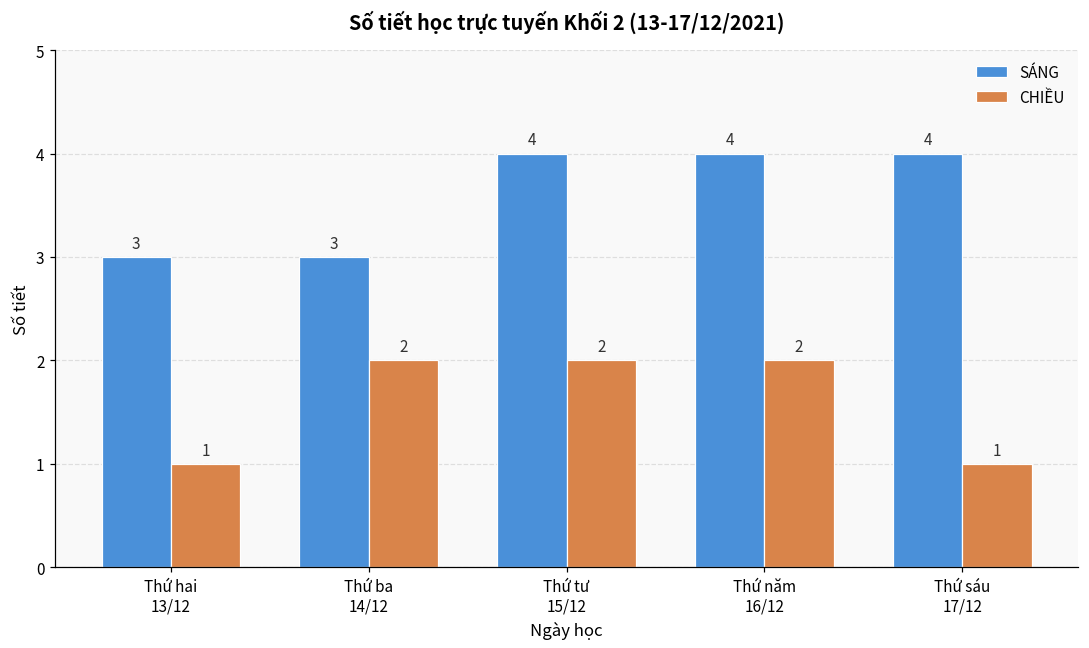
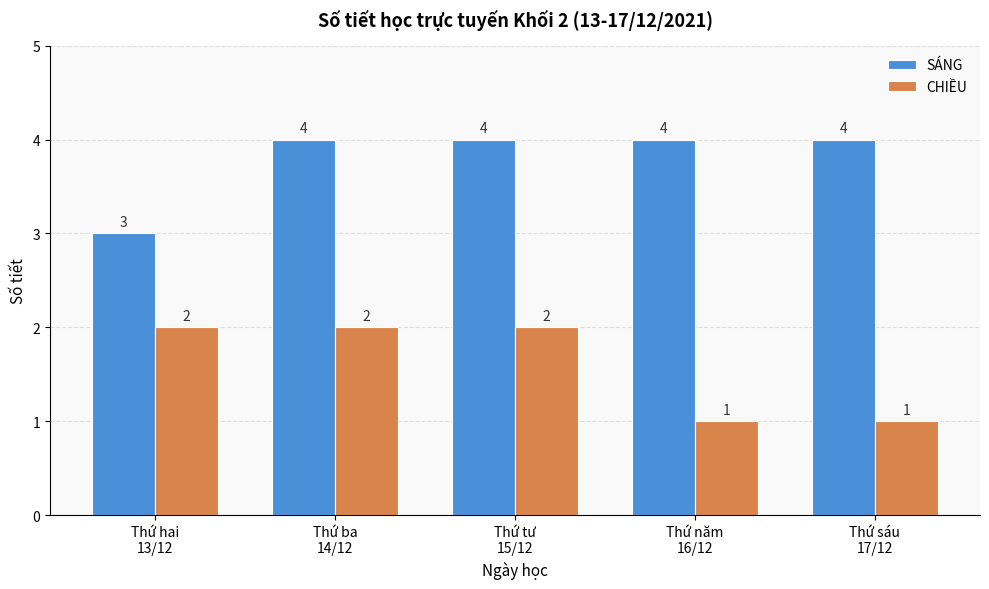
  {
    "SÁNG": {
      "Thứ hai 13/12": 3,
-     "Thứ ba 14/12": 3,
+     "Thứ ba 14/12": 4,
      "Thứ tư 15/12": 4,
      "Thứ năm 16/12": 4,
      "Thứ sáu 17/12": 4
    },
    "CHIỀU": {
-     "Thứ hai 13/12": 1,
+     "Thứ hai 13/12": 2,
      "Thứ ba 14/12": 2,
      "Thứ tư 15/12": 2,
-     "Thứ năm 16/12": 2,
+     "Thứ năm 16/12": 1,
      "Thứ sáu 17/12": 1
    }
  }
